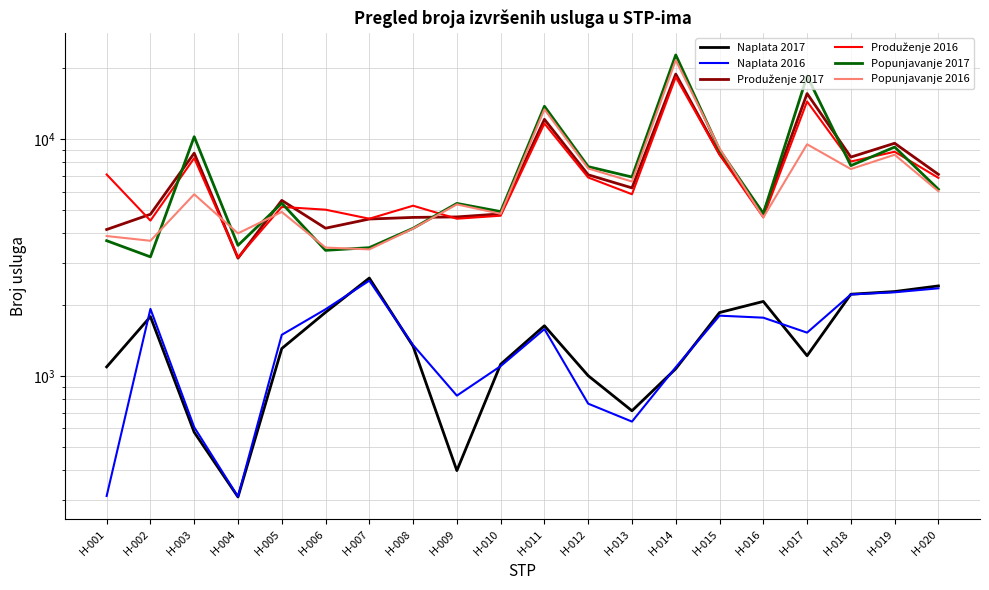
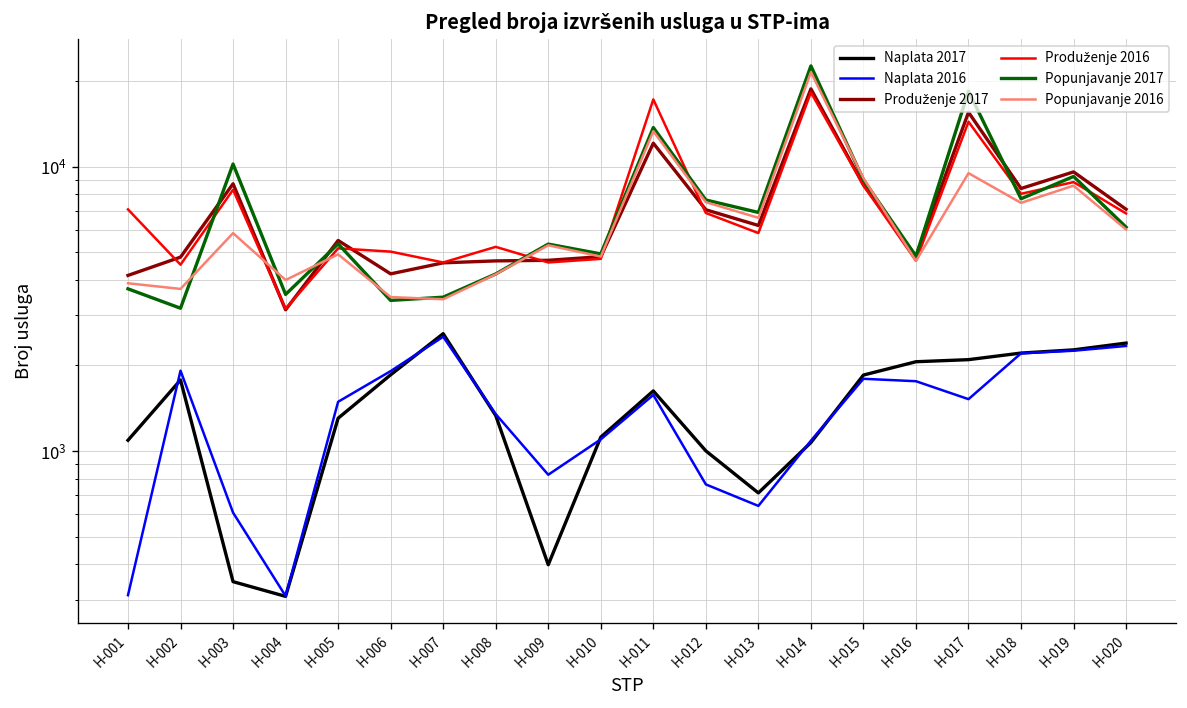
  {
    "Naplata 2017": {
      "H-001": 1100,
      "H-002": 1800,
-     "H-003": 580,
+     "H-003": 350,
      "H-005": 1300,
      "H-006": 1900,
      "H-009": 400,
      "H-011": 1600,
      "H-012": 1000,
      "H-013": 710,
      "H-015": 1900,
      "H-016": 2100,
-     "H-017": 1200
+     "H-017": 2100
    },
    "Naplata 2016": {
      "H-001": 310,
      "H-002": 1900,
      "H-003": 610,
      "H-005": 1500,
      "H-006": 1900,
      "H-009": 830,
      "H-011": 1600,
      "H-012": 760,
      "H-013": 640,
      "H-015": 1800,
      "H-016": 1800,
      "H-017": 1500
    },
    "Produženje 2017": {
      "H-001": 4100,
      "H-002": 4800,
      "H-003": 8700,
      "H-005": 5500,
      "H-006": 4200,
      "H-008": 4700,
      "H-011": 12000,
      "H-012": 7100,
      "H-013": 6200,
      "H-014": 19000,
      "H-017": 16000,
      "H-018": 8400,
      "H-019": 9600,
      "H-020": 7100
    },
    "Produženje 2016": {
      "H-001": 7100,
      "H-002": 4500,
      "H-003": 8300,
      "H-005": 5200,
      "H-006": 5000,
      "H-008": 5200,
-     "H-011": 12000,
+     "H-011": 17000,
      "H-012": 6900,
      "H-013": 5800,
      "H-014": 18000,
      "H-017": 14000,
      "H-018": 8000,
      "H-019": 8800,
      "H-020": 6900
    },
    "Popunjavanje 2017": {
      "H-001": 3700,
      "H-002": 3200,
      "H-003": 10200,
      "H-004": 3600,
      "H-005": 5400,
      "H-006": 3400,
      "H-011": 14000,
      "H-013": 6900,
      "H-014": 23000,
      "H-018": 7700,
      "H-019": 9200
    },
    "Popunjavanje 2016": {
      "H-001": 3900,
      "H-002": 3700,
      "H-003": 5800,
      "H-004": 4000,
      "H-005": 4900,
      "H-006": 3500,
      "H-011": 13000,
      "H-013": 6600,
      "H-014": 22000,
      "H-017": 9500,
      "H-018": 7500,
      "H-019": 8600
    }
  }
